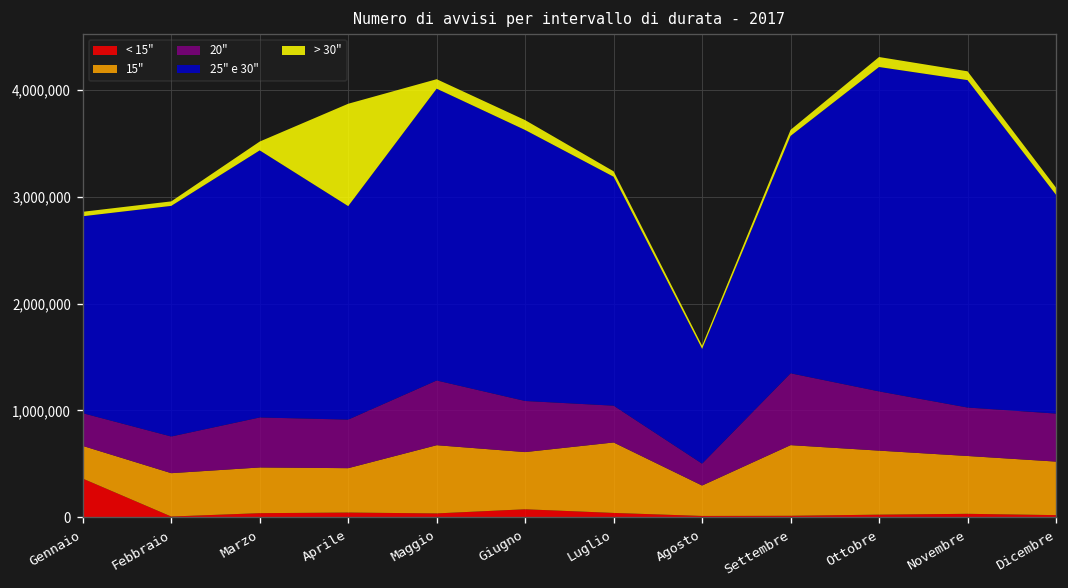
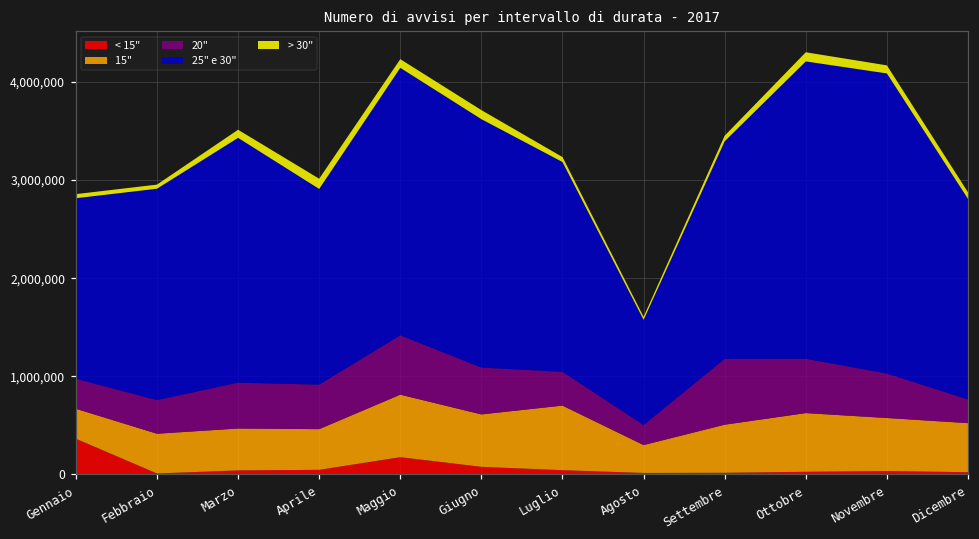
  {
    "< 15\"": {
      "Gennaio": "400,000",
      "Marzo": "0",
      "Aprile": "0",
-     "Maggio": "0",
+     "Maggio": "200,000",
      "Giugno": "100,000",
      "Luglio": "0",
      "Novembre": "0"
    },
    "15\"": {
      "Gennaio": "300,000",
      "Febbraio": "400,000",
      "Marzo": "400,000",
      "Aprile": "400,000",
      "Maggio": "600,000",
      "Giugno": "500,000",
      "Luglio": "700,000",
      "Agosto": "300,000",
-     "Settembre": "700,000",
+     "Settembre": "500,000",
      "Ottobre": "600,000",
      "Novembre": "500,000",
      "Dicembre": "500,000"
    },
    "20\"": {
      "Gennaio": "300,000",
      "Febbraio": "300,000",
      "Marzo": "500,000",
      "Aprile": "500,000",
      "Maggio": "600,000",
      "Giugno": "500,000",
      "Luglio": "300,000",
      "Agosto": "200,000",
      "Settembre": "700,000",
      "Ottobre": "600,000",
      "Novembre": "500,000",
-     "Dicembre": "400,000"
+     "Dicembre": "200,000"
    },
    "25\" e 30\"": {
      "Gennaio": "1,800,000",
      "Febbraio": "2,200,000",
      "Marzo": "2,500,000",
      "Aprile": "2,000,000",
      "Maggio": "2,700,000",
      "Giugno": "2,500,000",
      "Luglio": "2,100,000",
      "Agosto": "1,100,000",
      "Settembre": "2,200,000",
      "Ottobre": "3,000,000",
      "Novembre": "3,100,000",
      "Dicembre": "2,000,000"
    },
    "> 30\"": {
      "Gennaio": "0",
      "Febbraio": "0",
      "Marzo": "100,000",
-     "Aprile": "1,000,000",
+     "Aprile": "100,000",
      "Maggio": "100,000",
      "Giugno": "100,000",
      "Luglio": "100,000",
      "Agosto": "0",
      "Settembre": "100,000",
      "Ottobre": "100,000",
      "Novembre": "100,000",
      "Dicembre": "100,000"
    }
  }
